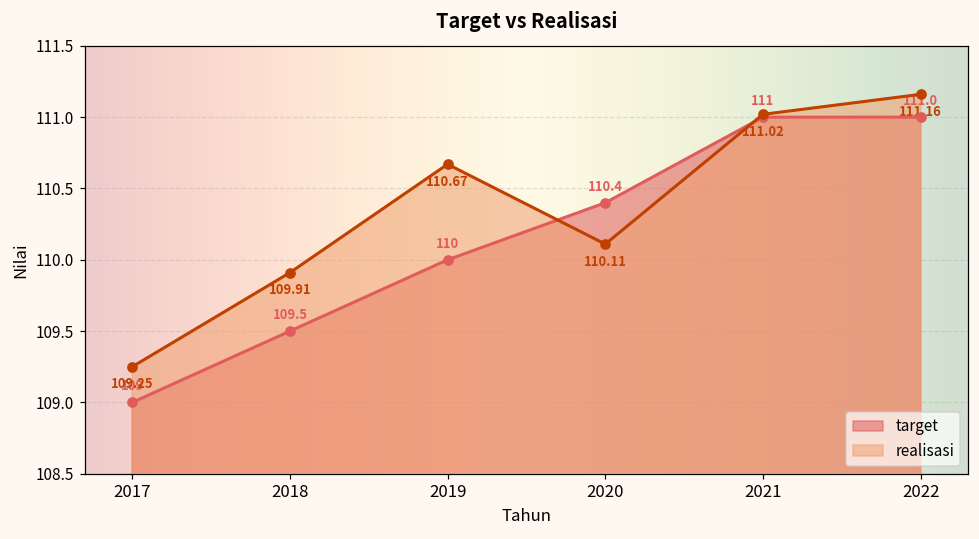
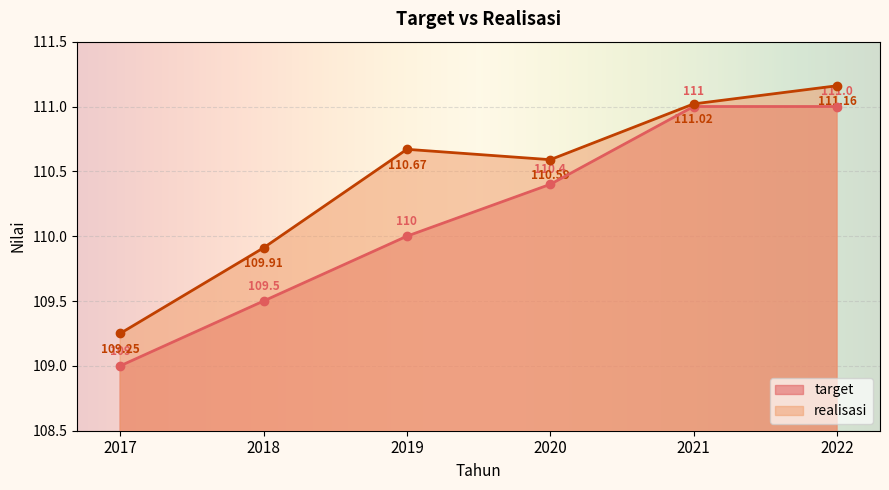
  {
    "target": {
      "2018": 109.5,
      "2019": 110,
      "2020": 110.4
    },
    "realisasi": {
      "2018": 109.91,
      "2019": 110.67,
-     "2020": 110.11,
+     "2020": 110.59,
      "2021": 111
    }
  }
